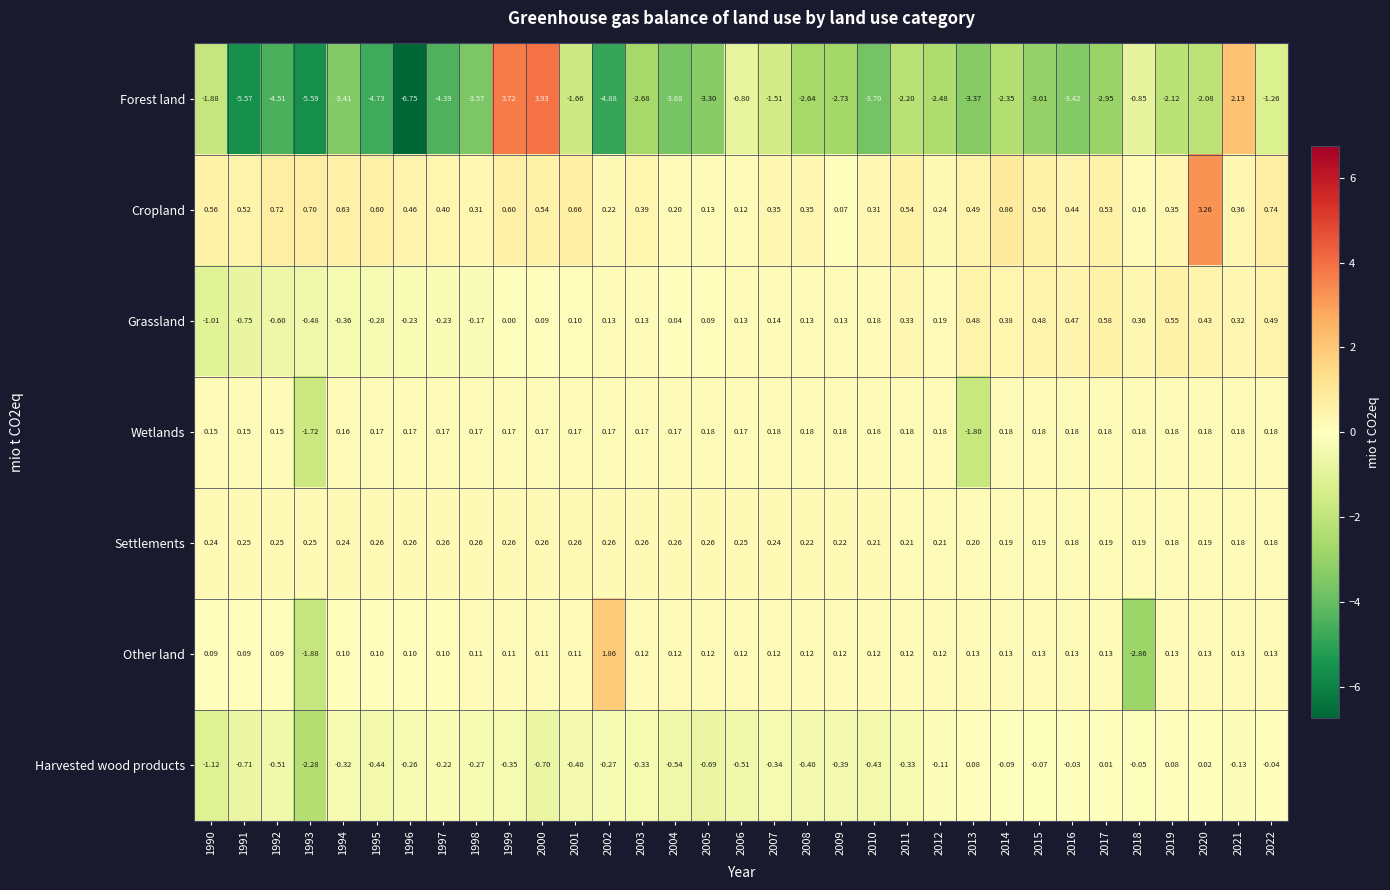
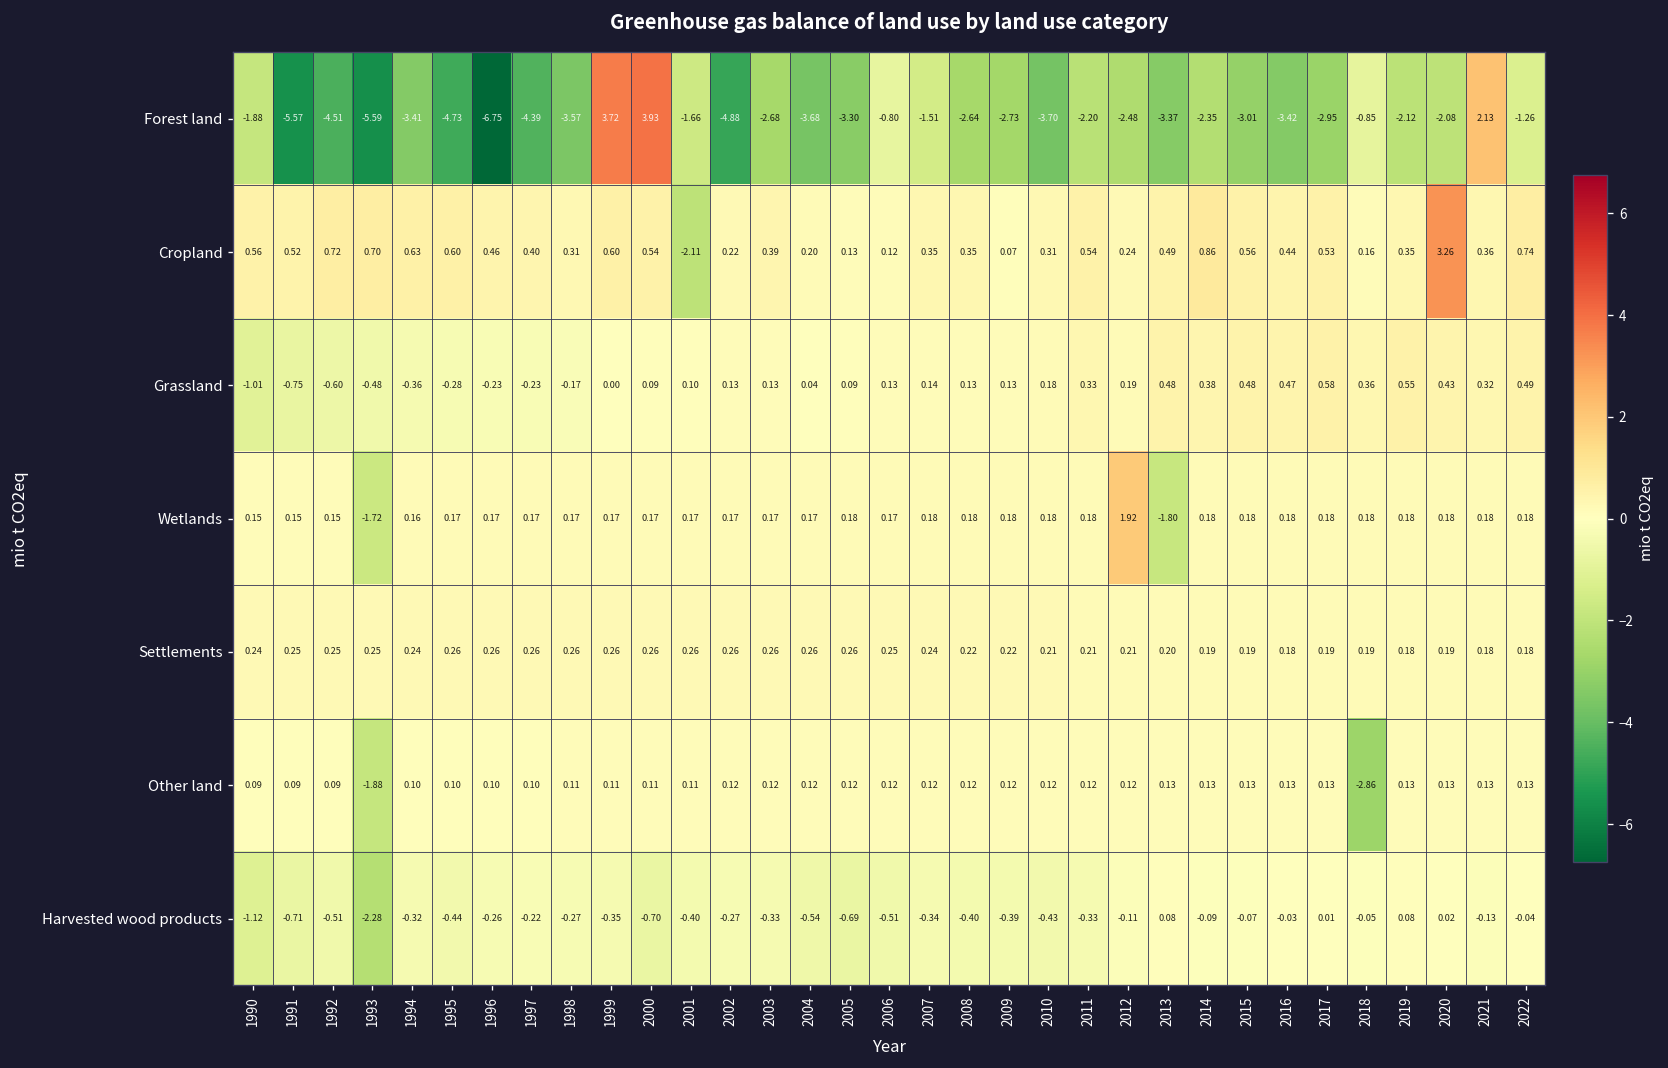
  {
    "Cropland": {
      "1990": 0.56,
      "1991": 0.52,
      "1992": 0.72,
      "1993": 0.70,
      "1994": 0.63,
      "1995": 0.60,
      "1996": 0.46,
      "1997": 0.40,
      "1998": 0.31,
      "1999": 0.60,
      "2000": 0.54,
-     "2001": 0.66,
+     "2001": -2.11,
      "2002": 0.22,
      "2003": 0.39,
      "2004": 0.20,
      "2005": 0.13,
      "2006": 0.12,
      "2007": 0.35,
      "2008": 0.35,
      "2009": 0.07,
      "2010": 0.31,
      "2011": 0.54,
      "2012": 0.24,
      "2013": 0.49,
      "2014": 0.86,
      "2015": 0.56,
      "2016": 0.44,
      "2017": 0.53,
      "2018": 0.16,
      "2019": 0.35,
      "2020": 3.26,
      "2021": 0.36,
      "2022": 0.74
    },
    "Wetlands": {
      "1990": 0.15,
      "1991": 0.15,
      "1992": 0.15,
      "1993": -1.72,
      "1994": 0.16,
      "1995": 0.17,
      "1996": 0.17,
      "1997": 0.17,
      "1998": 0.17,
      "1999": 0.17,
      "2000": 0.17,
      "2001": 0.17,
      "2002": 0.17,
      "2003": 0.17,
      "2004": 0.17,
      "2005": 0.18,
      "2006": 0.17,
      "2007": 0.18,
      "2008": 0.18,
      "2009": 0.18,
      "2010": 0.18,
      "2011": 0.18,
-     "2012": 0.18,
+     "2012": 1.92,
      "2013": -1.80,
      "2014": 0.18,
      "2015": 0.18,
      "2016": 0.18,
      "2017": 0.18,
      "2018": 0.18,
      "2019": 0.18,
      "2020": 0.18,
      "2021": 0.18,
      "2022": 0.18
    },
    "Other land": {
      "1990": 0.09,
      "1991": 0.09,
      "1992": 0.09,
      "1993": -1.88,
      "1994": 0.10,
      "1995": 0.10,
      "1996": 0.10,
      "1997": 0.10,
      "1998": 0.11,
      "1999": 0.11,
      "2000": 0.11,
      "2001": 0.11,
-     "2002": 1.86,
+     "2002": 0.12,
      "2003": 0.12,
      "2004": 0.12,
      "2005": 0.12,
      "2006": 0.12,
      "2007": 0.12,
      "2008": 0.12,
      "2009": 0.12,
      "2010": 0.12,
      "2011": 0.12,
      "2012": 0.12,
      "2013": 0.13,
      "2014": 0.13,
      "2015": 0.13,
      "2016": 0.13,
      "2017": 0.13,
      "2018": -2.86,
      "2019": 0.13,
      "2020": 0.13,
      "2021": 0.13,
      "2022": 0.13
    }
  }
